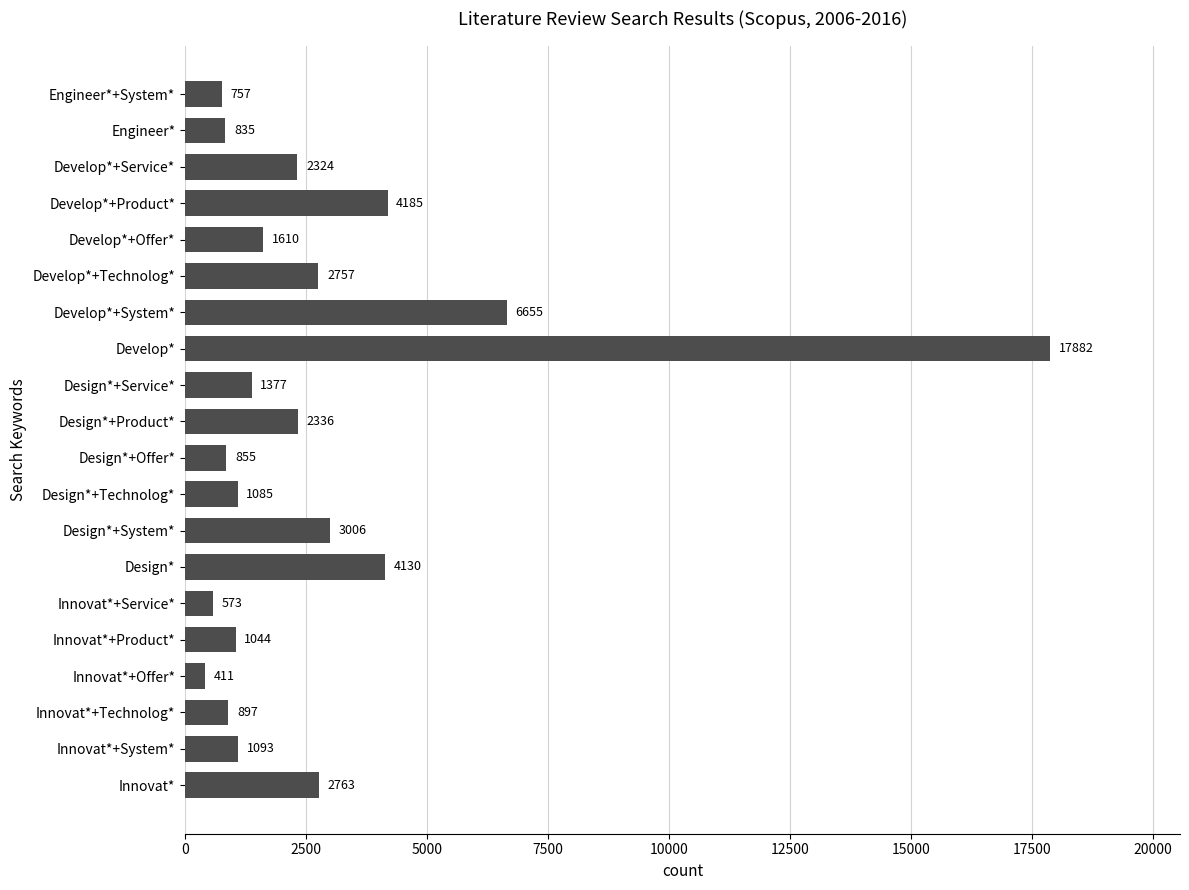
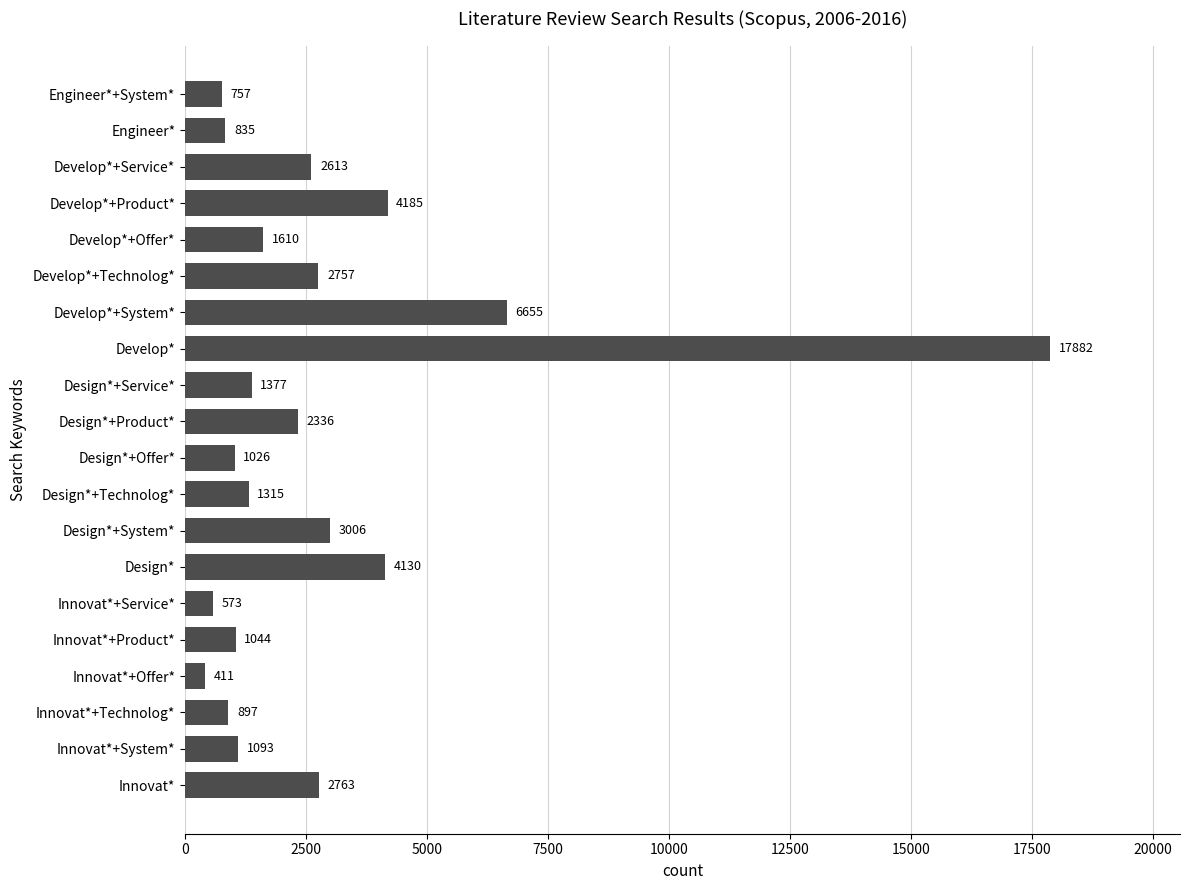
  {
    "Engineer*+System*": 757,
    "Engineer*": 835,
-   "Develop*+Service*": 2324,
+   "Develop*+Service*": 2613,
    "Develop*+Product*": 4185,
    "Develop*+Offer*": 1610,
    "Develop*+Technolog*": 2757,
    "Develop*+System*": 6655,
    "Develop*": 17882,
    "Design*+Service*": 1377,
    "Design*+Product*": 2336,
-   "Design*+Offer*": 855,
-   "Design*+Technolog*": 1085,
+   "Design*+Offer*": 1026,
+   "Design*+Technolog*": 1315,
    "Design*+System*": 3006,
    "Design*": 4130,
    "Innovat*+Service*": 573,
    "Innovat*+Product*": 1044,
    "Innovat*+Offer*": 411,
    "Innovat*+Technolog*": 897,
    "Innovat*+System*": 1093,
    "Innovat*": 2763
  }
